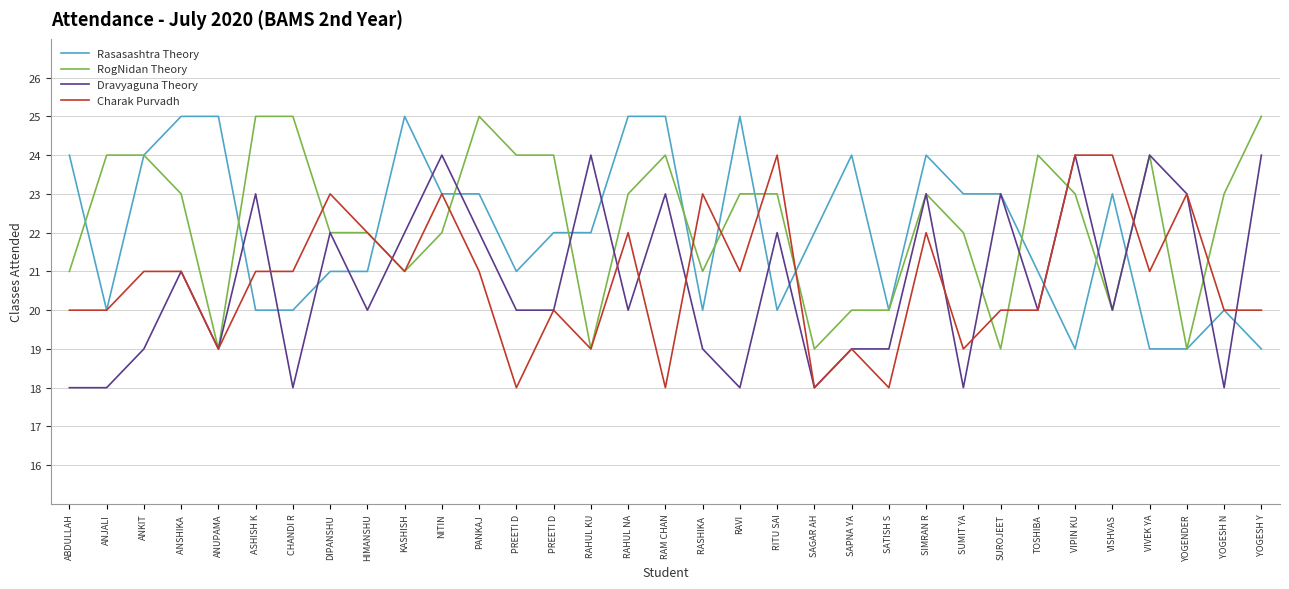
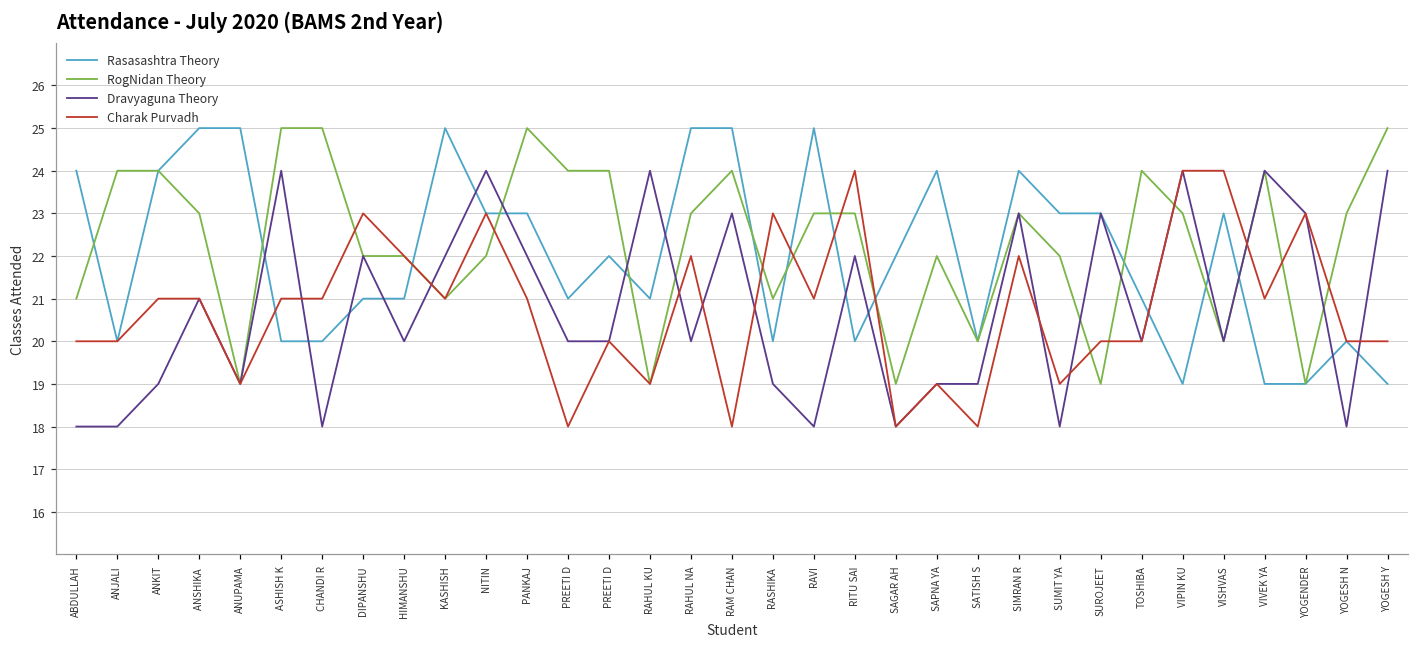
  {
    "Rasasashtra Theory": {
      "ABDULLAH": 24,
      "ANSHIKA": 25,
      "ANUPAMA": 25,
      "ASHISH K": 20,
      "CHANDI R": 20,
      "DIPANSHU": 21,
      "HIMANSHU": 21,
      "KASHISH": 25,
      "PANKAJ": 23,
-     "RAHUL KU": 22,
+     "RAHUL KU": 21,
      "RAHUL NA": 25,
      "RAM CHAN": 25,
      "RASHIKA": 20,
      "RAVI": 25,
      "RITU SAI": 20,
      "SAGAR AH": 22,
      "SAPNA YA": 24,
      "SIMRAN R": 24,
      "SUMIT YA": 23,
      "TOSHIBA": 21,
      "VIPIN KU": 19,
      "VISHVAS": 23,
      "VIVEK YA": 19,
      "YOGESH Y": 19
    },
    "RogNidan Theory": {
      "ABDULLAH": 21,
      "ANJALI": 24,
      "ANSHIKA": 23,
      "ASHISH K": 25,
      "CHANDI R": 25,
      "NITIN": 22,
      "PANKAJ": 25,
      "RAHUL NA": 23,
      "RAM CHAN": 24,
      "RASHIKA": 21,
      "RAVI": 23,
      "RITU SAI": 23,
      "SAGAR AH": 19,
-     "SAPNA YA": 20,
+     "SAPNA YA": 22,
      "SUMIT YA": 22,
      "SUROJEET": 19,
      "TOSHIBA": 24,
      "VIPIN KU": 23,
      "YOGESH N": 23,
      "YOGESH Y": 25
    },
    "Dravyaguna Theory": {
      "ABDULLAH": 18,
      "ANJALI": 18,
      "ANKIT": 19,
-     "ASHISH K": 23,
+     "ASHISH K": 24,
      "CHANDI R": 18,
      "HIMANSHU": 20,
      "KASHISH": 22,
      "NITIN": 24,
      "PANKAJ": 22,
      "RAHUL KU": 24,
      "RAHUL NA": 20,
      "RAM CHAN": 23,
      "RASHIKA": 19,
      "RAVI": 18,
      "RITU SAI": 22,
      "SATISH S": 19,
      "SUMIT YA": 18,
      "YOGESH N": 18,
      "YOGESH Y": 24
    },
    "Charak Purvadh": {
      "ABDULLAH": 20,
      "ANKIT": 21,
      "ASHISH K": 21,
      "CHANDI R": 21,
      "DIPANSHU": 23,
      "PANKAJ": 21,
      "RAHUL NA": 22,
      "RAM CHAN": 18,
      "RASHIKA": 23,
      "RAVI": 21,
      "RITU SAI": 24,
      "SATISH S": 18,
      "SIMRAN R": 22,
      "SUMIT YA": 19,
      "SUROJEET": 20,
      "VISHVAS": 24,
      "VIVEK YA": 21,
      "YOGESH Y": 20
    }
  }
